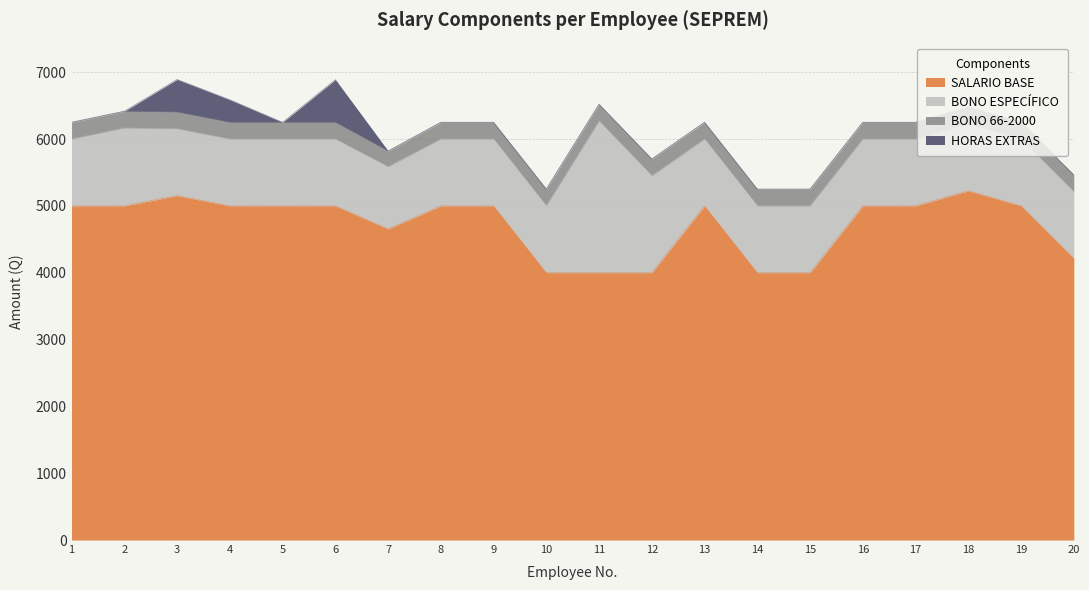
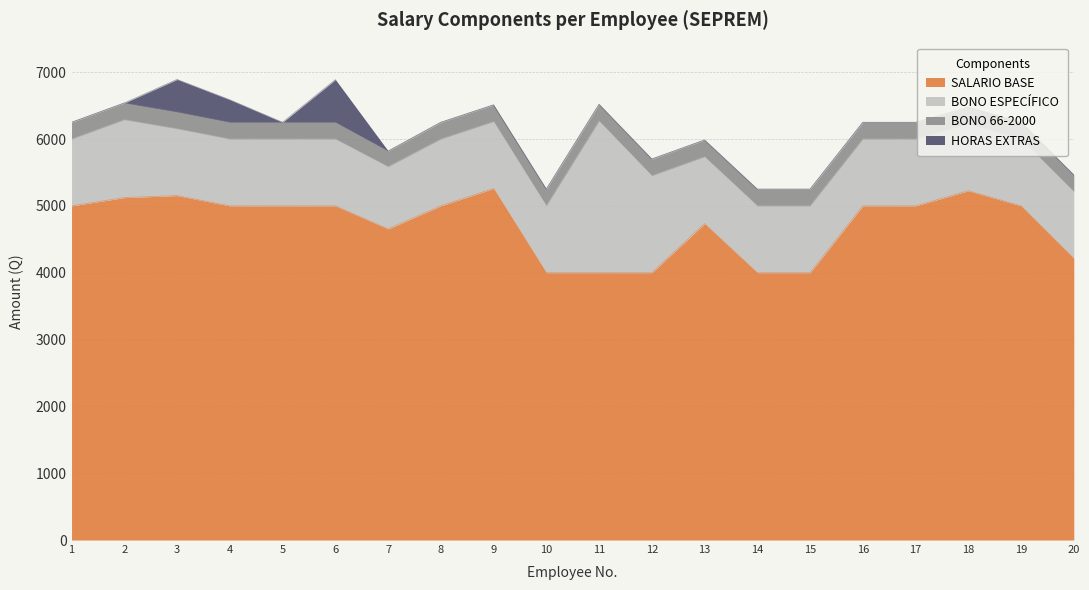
  {
    "SALARIO BASE": {
      "1": 5000,
-     "2": 5000,
+     "2": 5100,
      "3": 5200,
      "4": 5000,
      "5": 5000,
      "6": 5000,
      "7": 4700,
      "8": 5000,
-     "9": 5000,
+     "9": 5300,
      "10": 4000,
      "11": 4000,
      "12": 4000,
-     "13": 5000,
+     "13": 4700,
      "14": 4000,
      "15": 4000,
      "16": 5000,
      "17": 5000,
      "18": 5200,
      "19": 5000,
      "20": 4200
    },
    "BONO ESPECÍFICO": {
      "1": 1000,
      "2": 1200,
      "3": 1000,
      "4": 1000,
      "5": 1000,
      "6": 1000,
      "7": 900,
      "8": 1000,
      "9": 1000,
      "10": 1000,
      "11": 2300,
      "12": 1500,
      "13": 1000,
      "14": 1000,
      "15": 1000,
      "16": 1000,
      "17": 1000,
      "20": 1000
    },
    "BONO 66-2000": {
      "3": 300,
      "4": 300,
      "6": 300
    },
    "HORAS EXTRAS": {
      "3": 500,
      "4": 300,
      "6": 600
    }
  }
